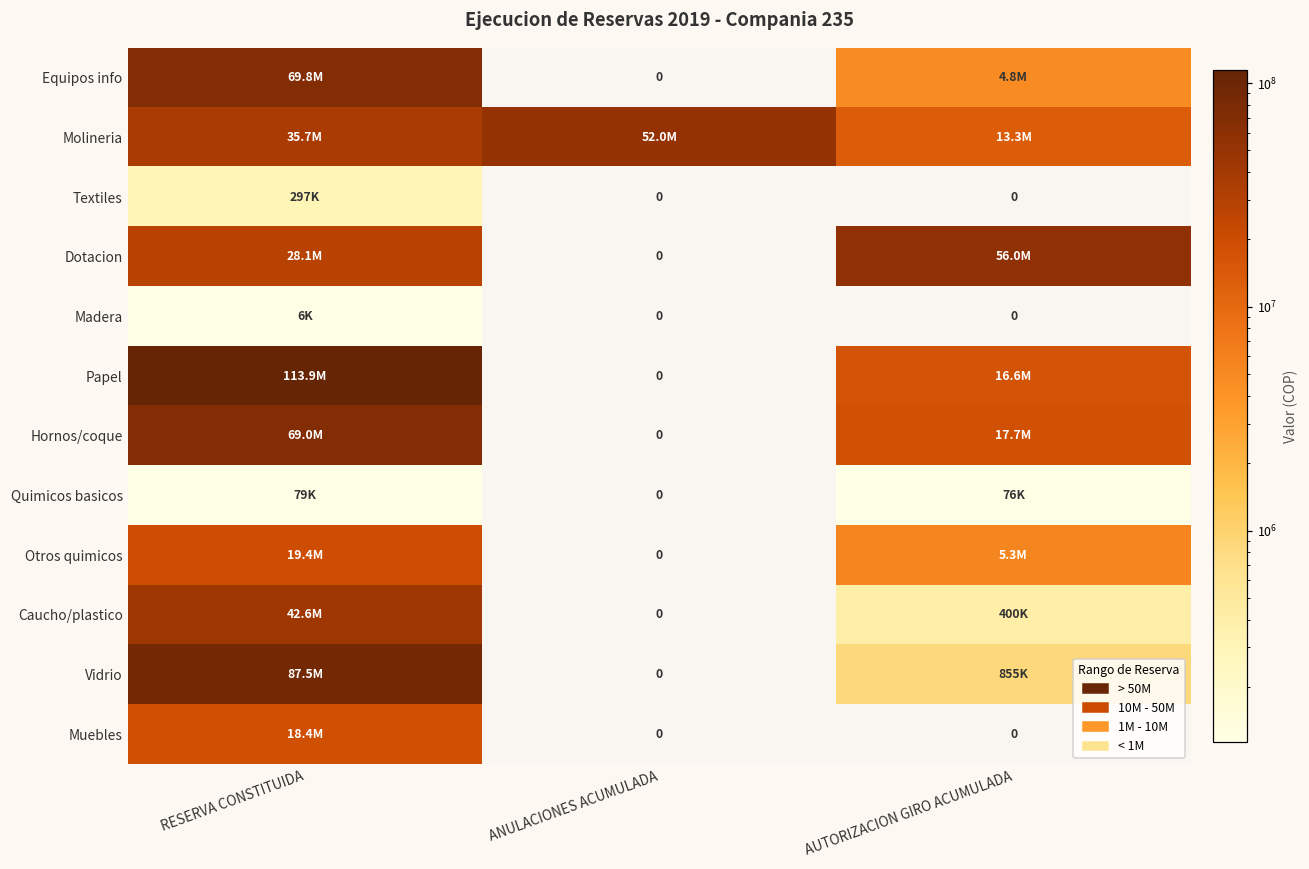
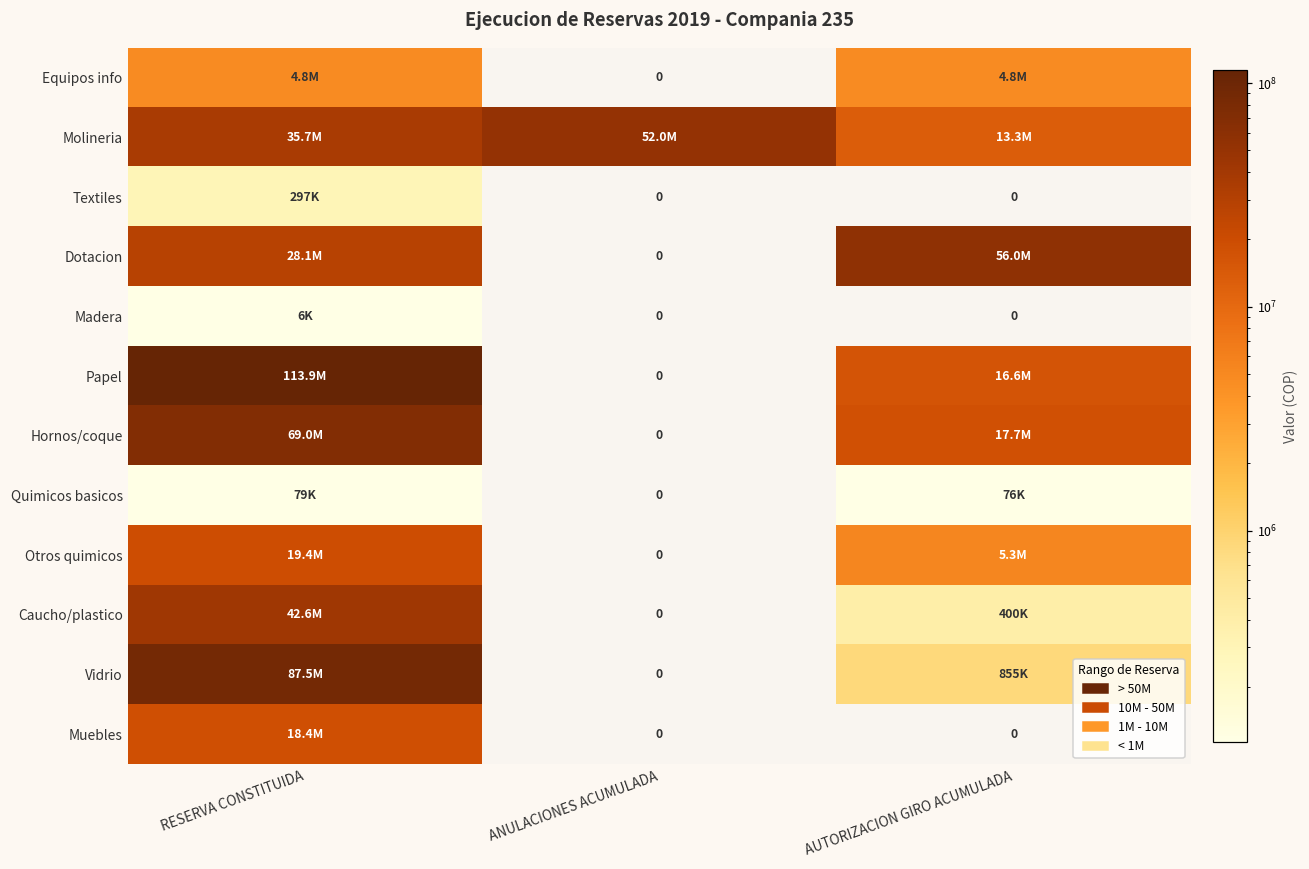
  {
    "Equipos info": {
-     "RESERVA CONSTITUIDA": "69.8M",
+     "RESERVA CONSTITUIDA": "4.8M",
      "ANULACIONES ACUMULADA": "0",
      "AUTORIZACION GIRO ACUMULADA": "4.8M"
    },
    "Molineria": {
      "RESERVA CONSTITUIDA": "35.7M",
      "ANULACIONES ACUMULADA": "52.0M",
      "AUTORIZACION GIRO ACUMULADA": "13.3M"
    },
    "Textiles": {
      "RESERVA CONSTITUIDA": "297K",
      "ANULACIONES ACUMULADA": "0",
      "AUTORIZACION GIRO ACUMULADA": "0"
    },
    "Dotacion": {
      "RESERVA CONSTITUIDA": "28.1M",
      "ANULACIONES ACUMULADA": "0",
      "AUTORIZACION GIRO ACUMULADA": "56.0M"
    },
    "Madera": {
      "RESERVA CONSTITUIDA": "6K",
      "ANULACIONES ACUMULADA": "0",
      "AUTORIZACION GIRO ACUMULADA": "0"
    },
    "Papel": {
      "RESERVA CONSTITUIDA": "113.9M",
      "ANULACIONES ACUMULADA": "0",
      "AUTORIZACION GIRO ACUMULADA": "16.6M"
    },
    "Hornos/coque": {
      "RESERVA CONSTITUIDA": "69.0M",
      "ANULACIONES ACUMULADA": "0",
      "AUTORIZACION GIRO ACUMULADA": "17.7M"
    },
    "Quimicos basicos": {
      "RESERVA CONSTITUIDA": "79K",
      "ANULACIONES ACUMULADA": "0",
      "AUTORIZACION GIRO ACUMULADA": "76K"
    },
    "Otros quimicos": {
      "RESERVA CONSTITUIDA": "19.4M",
      "ANULACIONES ACUMULADA": "0",
      "AUTORIZACION GIRO ACUMULADA": "5.3M"
    },
    "Caucho/plastico": {
      "RESERVA CONSTITUIDA": "42.6M",
      "ANULACIONES ACUMULADA": "0",
      "AUTORIZACION GIRO ACUMULADA": "400K"
    },
    "Vidrio": {
      "RESERVA CONSTITUIDA": "87.5M",
      "ANULACIONES ACUMULADA": "0",
      "AUTORIZACION GIRO ACUMULADA": "855K"
    },
    "Muebles": {
      "RESERVA CONSTITUIDA": "18.4M",
      "ANULACIONES ACUMULADA": "0",
      "AUTORIZACION GIRO ACUMULADA": "0"
    }
  }
